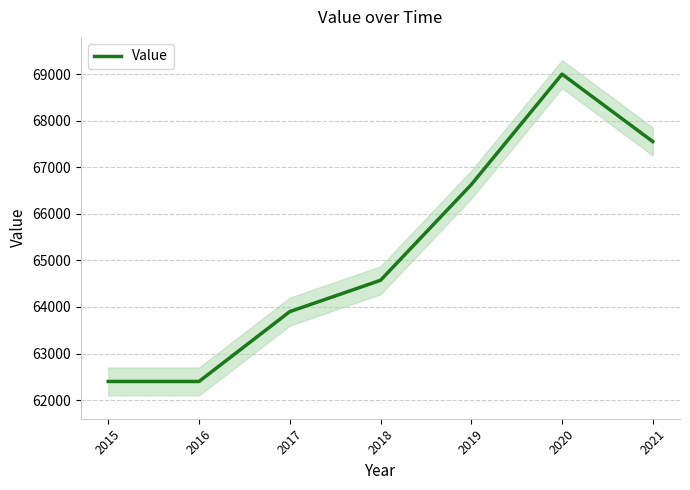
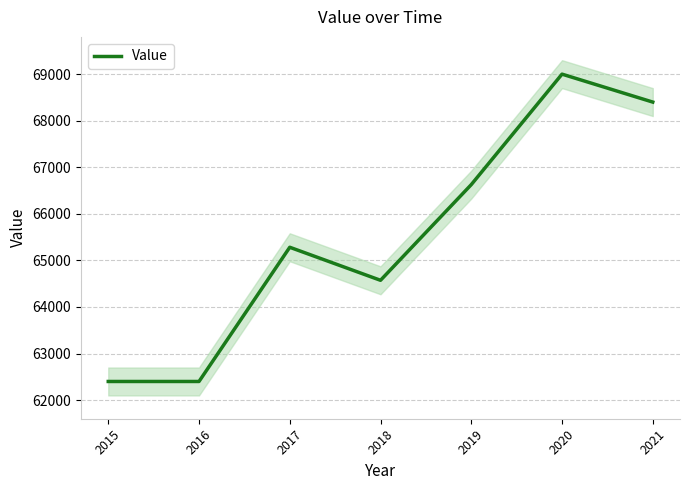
  {
    "Value": {
      "2015": 62400,
      "2016": 62400,
-     "2017": 63900,
+     "2017": 65300,
      "2018": 64600,
      "2019": 66600,
      "2020": 69000,
-     "2021": 67600
+     "2021": 68400
    }
  }
